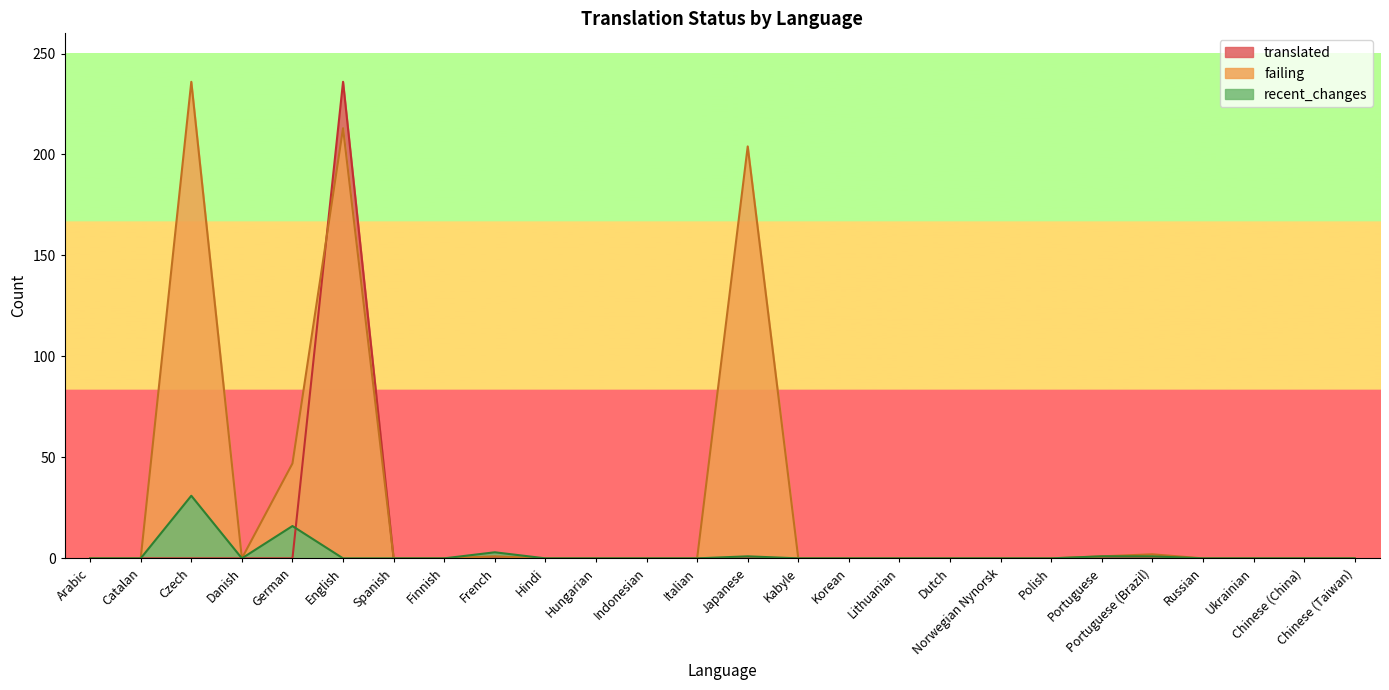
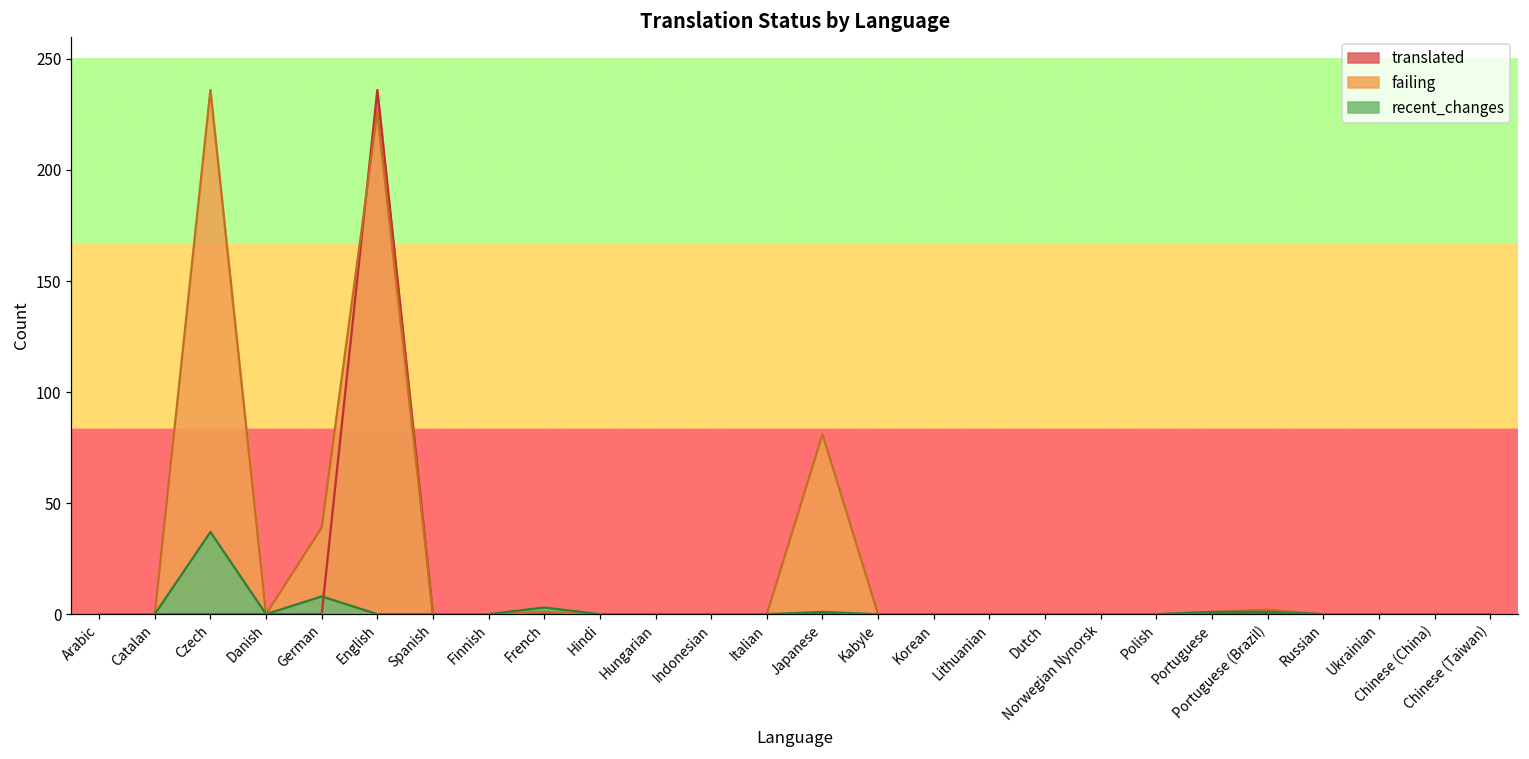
  {
    "translated": {
      "Czech": 0,
      "German": 0,
      "English": 236
    },
    "failing": {
      "Czech": 236,
-     "German": 47,
-     "English": 213,
-     "Japanese": 204
+     "German": 39,
+     "English": 226,
+     "Japanese": 81
    },
    "recent_changes": {
-     "Czech": 31,
-     "German": 16,
+     "Czech": 37,
+     "German": 8,
      "English": 0,
      "French": 3
    }
  }
